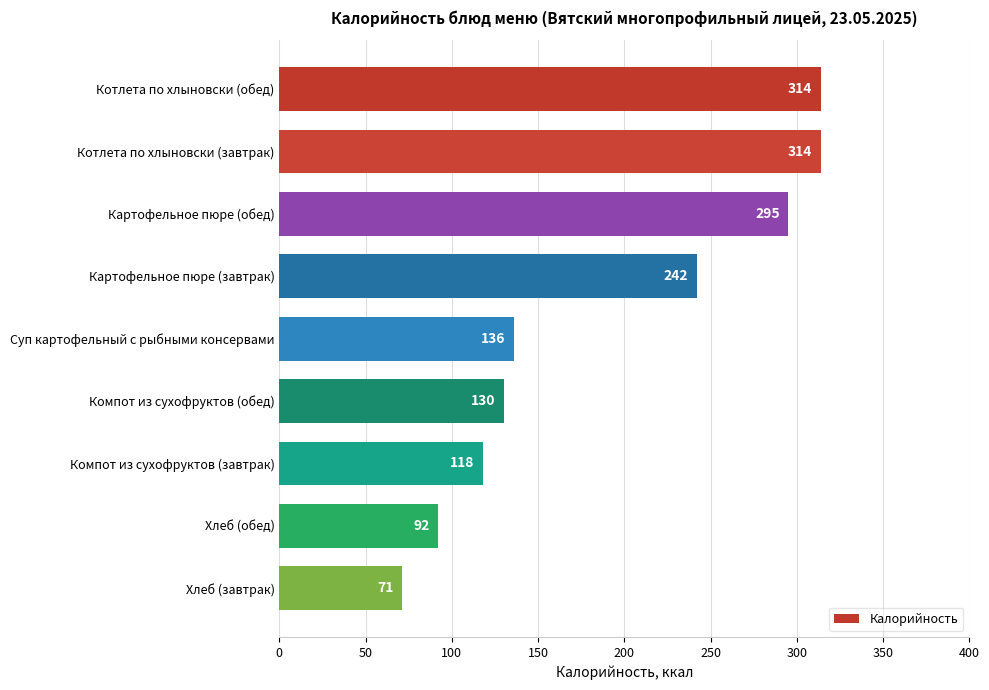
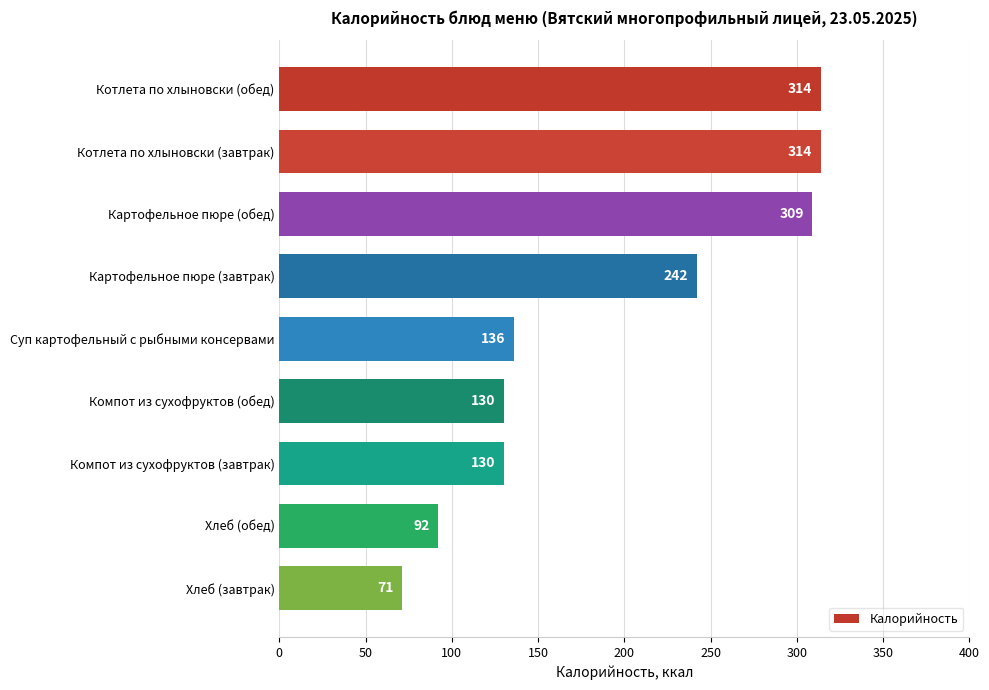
  {
    "Котлета по хлыновски (обед)": 314,
    "Котлета по хлыновски (завтрак)": 314,
-   "Картофельное пюре (обед)": 295,
+   "Картофельное пюре (обед)": 309,
    "Картофельное пюре (завтрак)": 242,
    "Суп картофельный с рыбными консервами": 136,
    "Компот из сухофруктов (обед)": 130,
-   "Компот из сухофруктов (завтрак)": 118,
+   "Компот из сухофруктов (завтрак)": 130,
    "Хлеб (обед)": 92,
    "Хлеб (завтрак)": 71
  }
